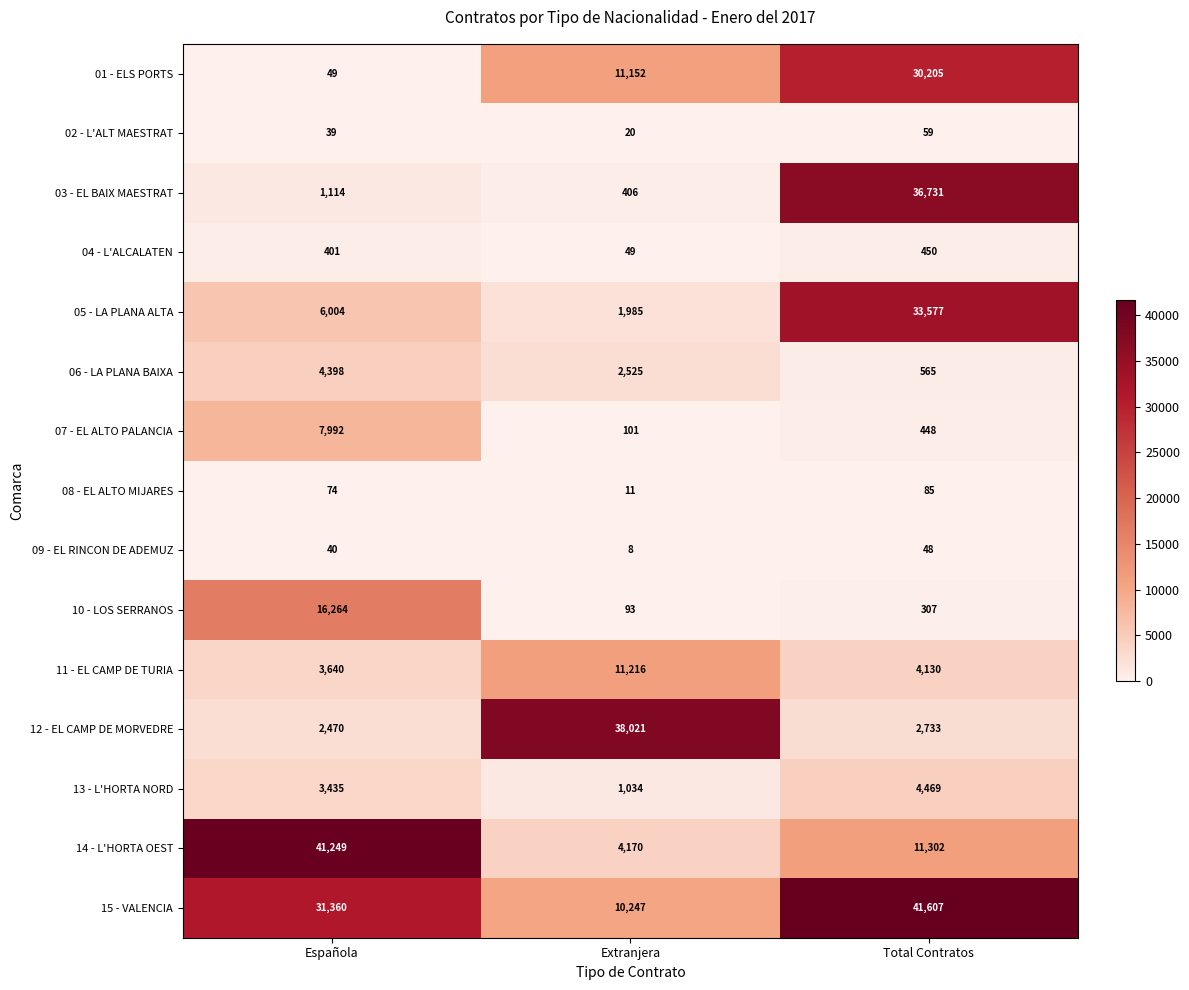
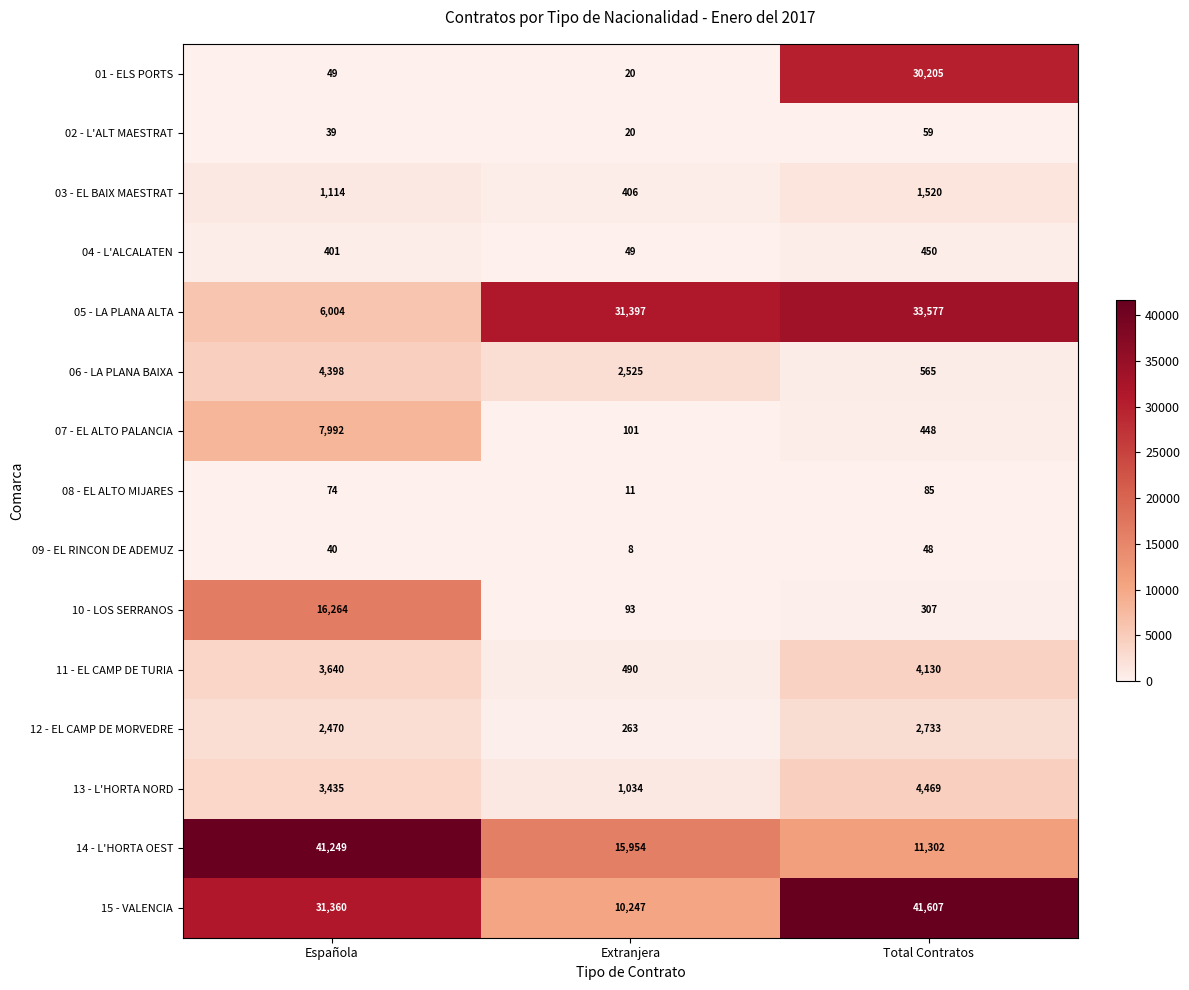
  {
    "01 - ELS PORTS": {
      "Española": "49",
-     "Extranjera": "11,152",
+     "Extranjera": "20",
      "Total Contratos": "30,205"
    },
    "02 - L'ALT MAESTRAT": {
      "Española": "39",
      "Extranjera": "20",
      "Total Contratos": "59"
    },
    "03 - EL BAIX MAESTRAT": {
      "Española": "1,114",
      "Extranjera": "406",
-     "Total Contratos": "36,731"
+     "Total Contratos": "1,520"
    },
    "04 - L'ALCALATEN": {
      "Española": "401",
      "Extranjera": "49",
      "Total Contratos": "450"
    },
    "05 - LA PLANA ALTA": {
      "Española": "6,004",
-     "Extranjera": "1,985",
+     "Extranjera": "31,397",
      "Total Contratos": "33,577"
    },
    "06 - LA PLANA BAIXA": {
      "Española": "4,398",
      "Extranjera": "2,525",
      "Total Contratos": "565"
    },
    "07 - EL ALTO PALANCIA": {
      "Española": "7,992",
      "Extranjera": "101",
      "Total Contratos": "448"
    },
    "08 - EL ALTO MIJARES": {
      "Española": "74",
      "Extranjera": "11",
      "Total Contratos": "85"
    },
    "09 - EL RINCON DE ADEMUZ": {
      "Española": "40",
      "Extranjera": "8",
      "Total Contratos": "48"
    },
    "10 - LOS SERRANOS": {
      "Española": "16,264",
      "Extranjera": "93",
      "Total Contratos": "307"
    },
    "11 - EL CAMP DE TURIA": {
      "Española": "3,640",
-     "Extranjera": "11,216",
+     "Extranjera": "490",
      "Total Contratos": "4,130"
    },
    "12 - EL CAMP DE MORVEDRE": {
      "Española": "2,470",
-     "Extranjera": "38,021",
+     "Extranjera": "263",
      "Total Contratos": "2,733"
    },
    "13 - L'HORTA NORD": {
      "Española": "3,435",
      "Extranjera": "1,034",
      "Total Contratos": "4,469"
    },
    "14 - L'HORTA OEST": {
      "Española": "41,249",
-     "Extranjera": "4,170",
+     "Extranjera": "15,954",
      "Total Contratos": "11,302"
    },
    "15 - VALENCIA": {
      "Española": "31,360",
      "Extranjera": "10,247",
      "Total Contratos": "41,607"
    }
  }
